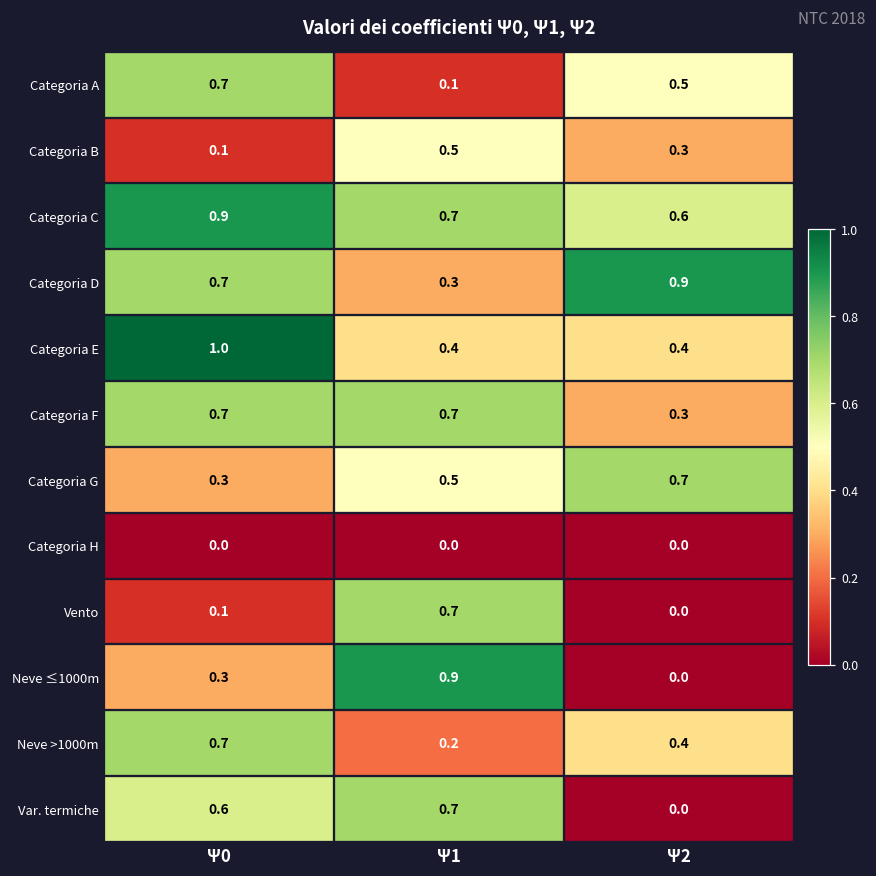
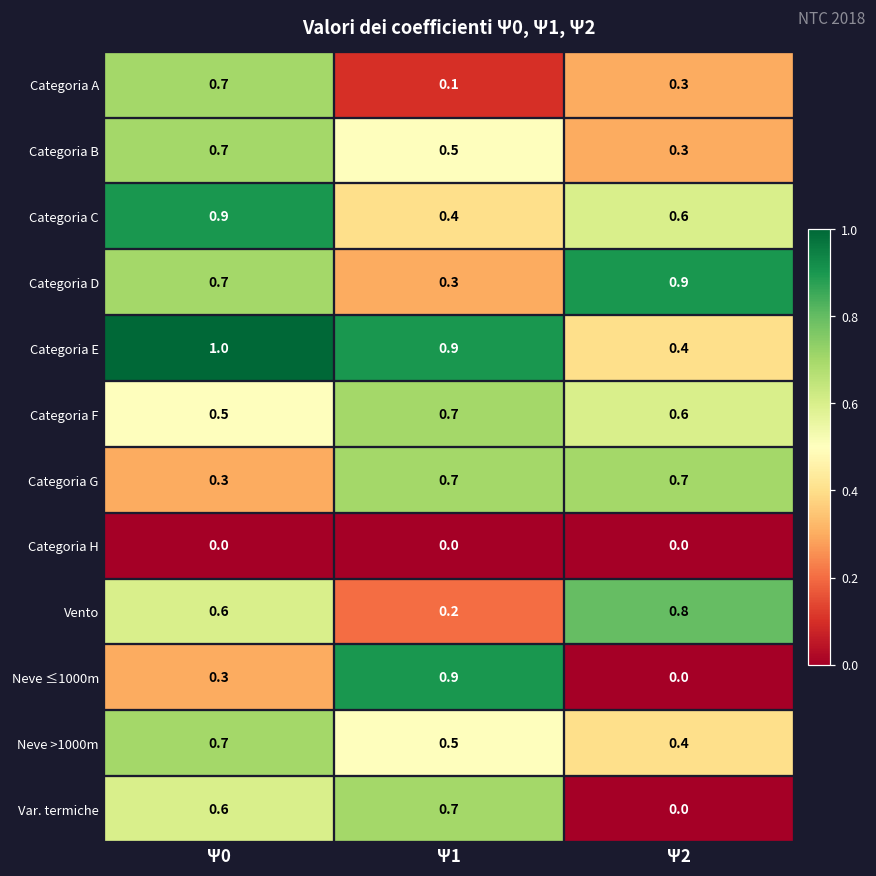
  {
    "Categoria A": {
      "Ψ0": 0.7,
      "Ψ1": 0.1,
-     "Ψ2": 0.5
+     "Ψ2": 0.3
    },
    "Categoria B": {
-     "Ψ0": 0.1,
+     "Ψ0": 0.7,
      "Ψ1": 0.5,
      "Ψ2": 0.3
    },
    "Categoria C": {
      "Ψ0": 0.9,
-     "Ψ1": 0.7,
+     "Ψ1": 0.4,
      "Ψ2": 0.6
    },
    "Categoria D": {
      "Ψ0": 0.7,
      "Ψ1": 0.3,
      "Ψ2": 0.9
    },
    "Categoria E": {
      "Ψ0": 1.0,
-     "Ψ1": 0.4,
+     "Ψ1": 0.9,
      "Ψ2": 0.4
    },
    "Categoria F": {
-     "Ψ0": 0.7,
+     "Ψ0": 0.5,
      "Ψ1": 0.7,
-     "Ψ2": 0.3
+     "Ψ2": 0.6
    },
    "Categoria G": {
      "Ψ0": 0.3,
-     "Ψ1": 0.5,
+     "Ψ1": 0.7,
      "Ψ2": 0.7
    },
    "Categoria H": {
      "Ψ0": 0.0,
      "Ψ1": 0.0,
      "Ψ2": 0.0
    },
    "Vento": {
-     "Ψ0": 0.1,
-     "Ψ1": 0.7,
-     "Ψ2": 0.0
+     "Ψ0": 0.6,
+     "Ψ1": 0.2,
+     "Ψ2": 0.8
    },
    "Neve ≤1000m": {
      "Ψ0": 0.3,
      "Ψ1": 0.9,
      "Ψ2": 0.0
    },
    "Neve >1000m": {
      "Ψ0": 0.7,
-     "Ψ1": 0.2,
+     "Ψ1": 0.5,
      "Ψ2": 0.4
    },
    "Var. termiche": {
      "Ψ0": 0.6,
      "Ψ1": 0.7,
      "Ψ2": 0.0
    }
  }
